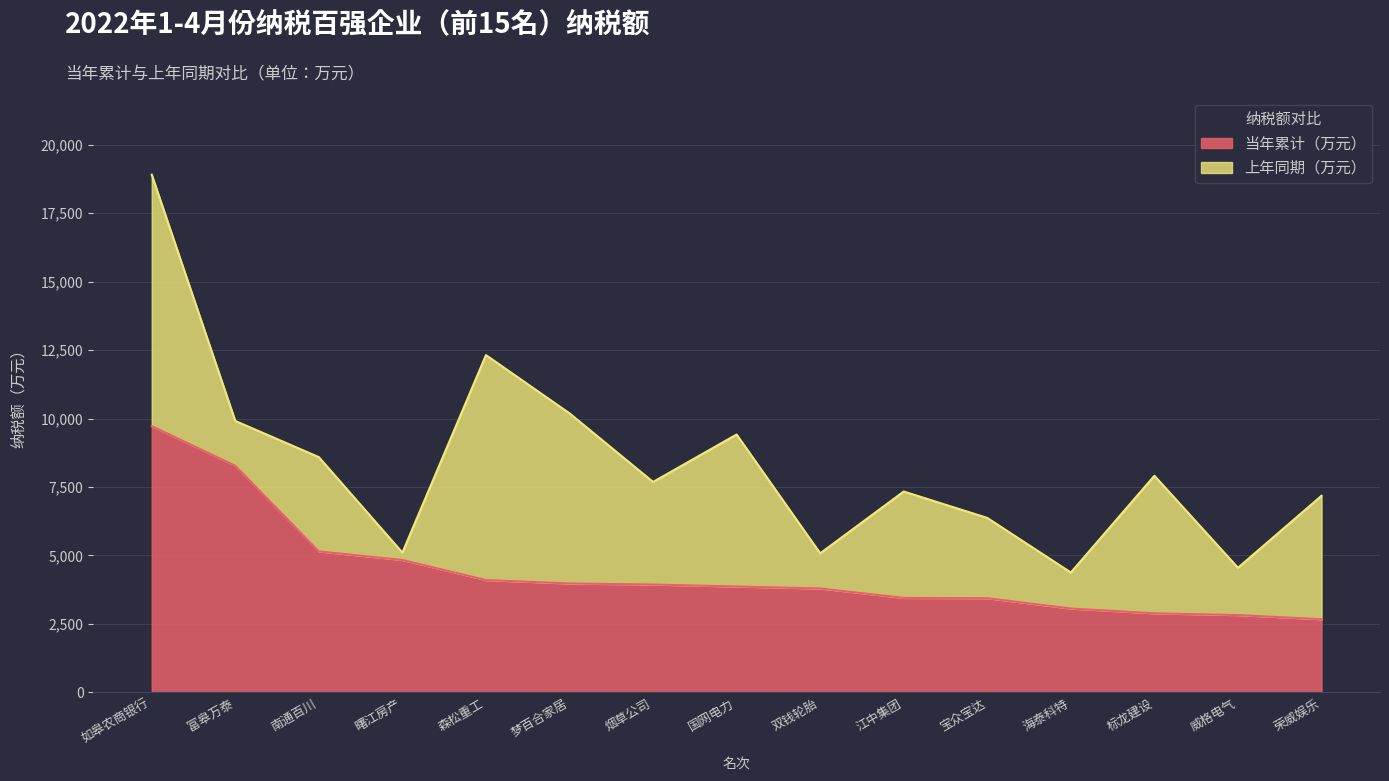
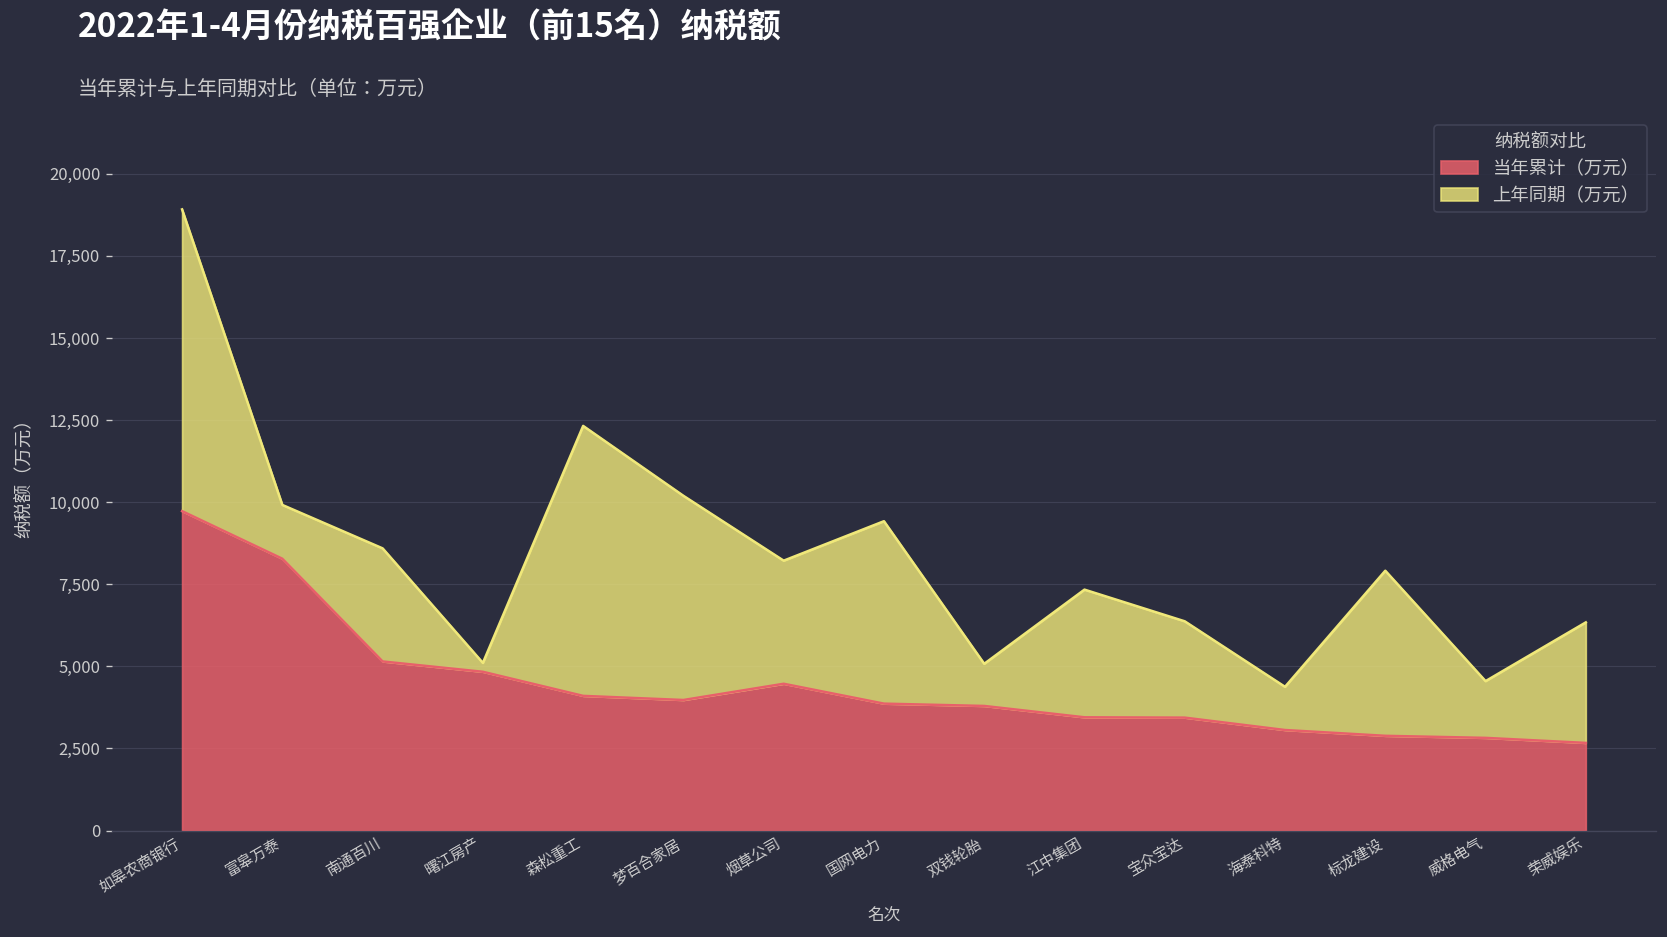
  {
    "当年累计（万元）": {
      "如皋农商银行": "9,700",
      "富皋万泰": "8,300",
      "南通百川": "5,100",
      "曙江房产": "4,800",
      "森松重工": "4,100",
      "梦百合家居": "4,000",
-     "烟草公司": "3,900",
+     "烟草公司": "4,500",
      "国网电力": "3,900",
      "双钱轮胎": "3,800",
      "江中集团": "3,400",
      "宝众宝达": "3,400",
      "海泰科特": "3,100",
      "标龙建设": "2,900",
      "威格电气": "2,800",
      "荣威娱乐": "2,700"
    },
    "上年同期（万元）": {
      "如皋农商银行": "9,200",
      "富皋万泰": "1,600",
      "南通百川": "3,400",
      "曙江房产": "300",
      "森松重工": "8,200",
      "梦百合家居": "6,200",
      "烟草公司": "3,700",
      "国网电力": "5,600",
      "双钱轮胎": "1,300",
      "江中集团": "3,900",
      "宝众宝达": "2,900",
      "海泰科特": "1,300",
      "标龙建设": "5,000",
      "威格电气": "1,700",
-     "荣威娱乐": "4,500"
+     "荣威娱乐": "3,700"
    }
  }
